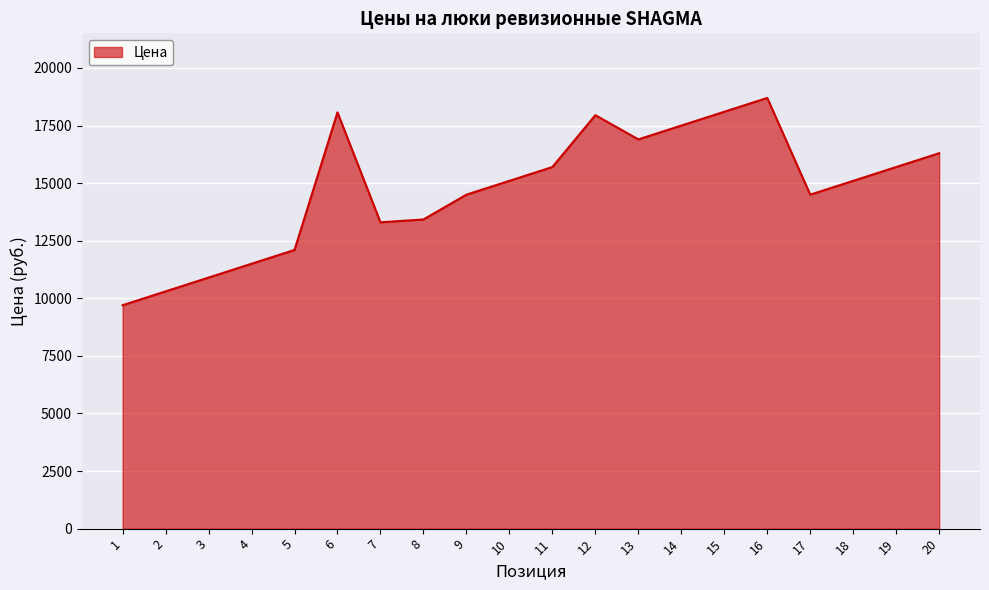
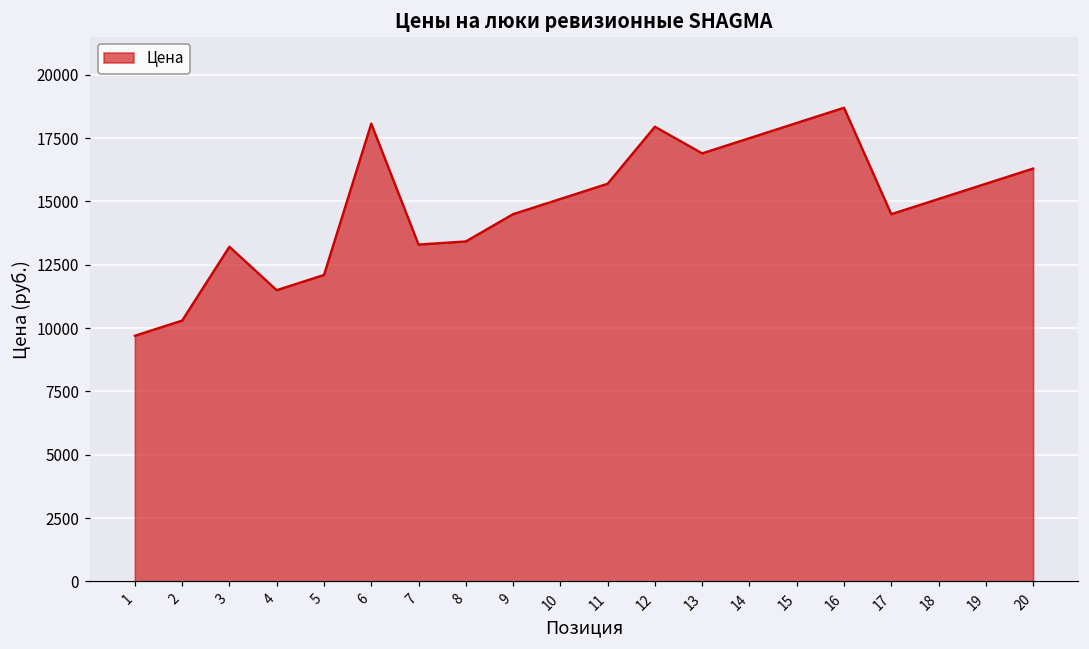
  {
    "1": 9700,
    "2": 10300,
-   "3": 10900,
+   "3": 13200,
    "4": 11500,
    "5": 12100,
    "6": 18100,
    "7": 13300,
    "8": 13400,
    "9": 14500,
    "10": 15100,
    "11": 15700,
    "12": 18000,
    "13": 16900,
    "14": 17500,
    "15": 18100,
    "16": 18700,
    "17": 14500,
    "18": 15100,
    "19": 15700,
    "20": 16300
  }
